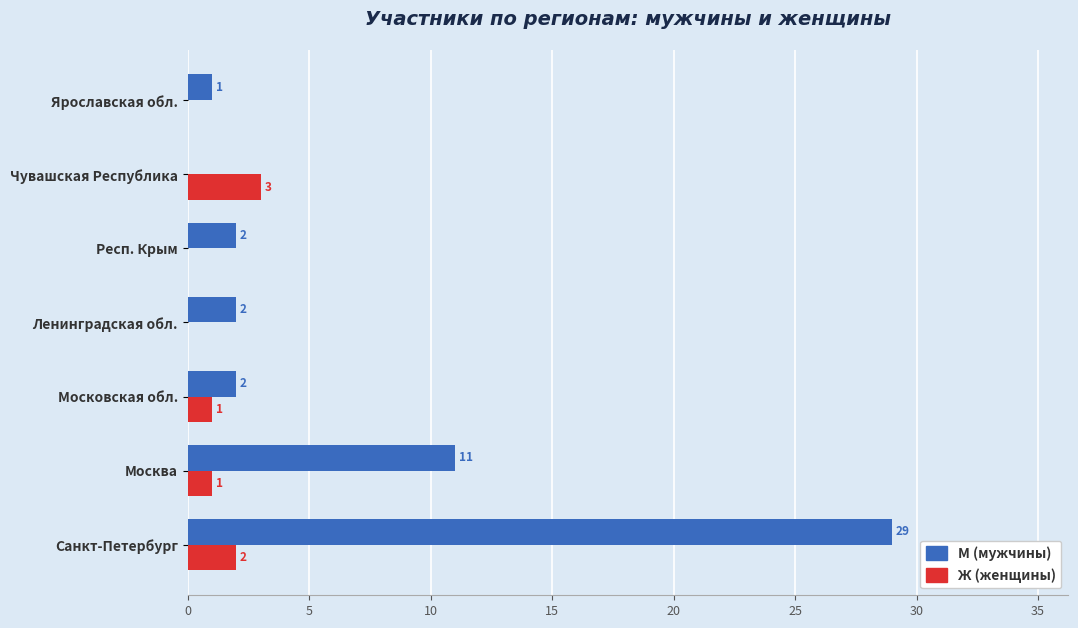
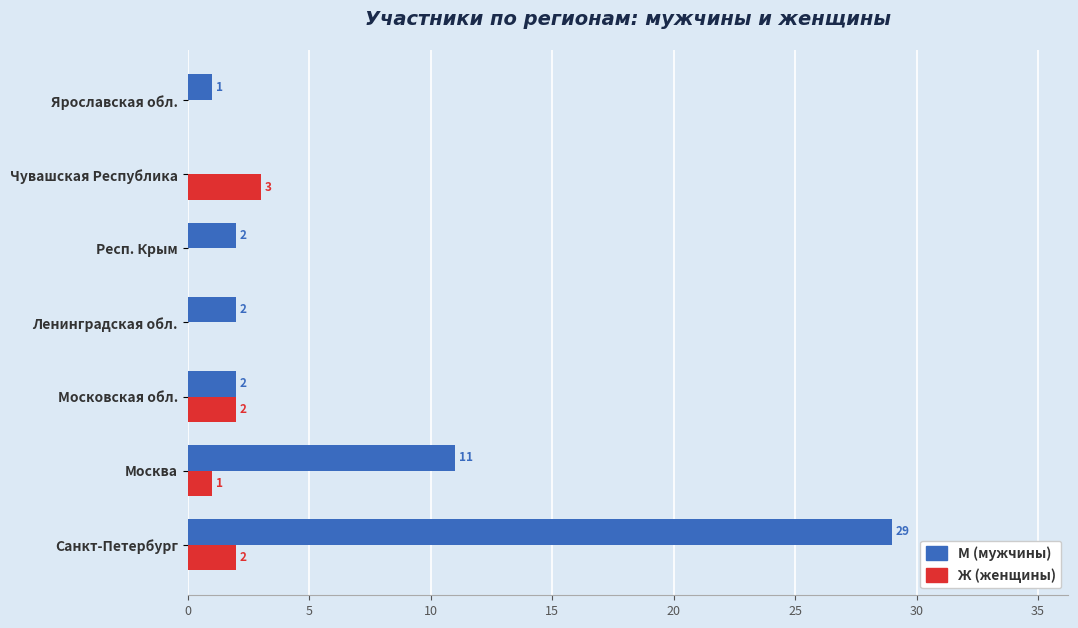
  {
    "М (мужчины)": {
      "Ярославская обл.": 1,
      "Респ. Крым": 2,
      "Ленинградская обл.": 2,
      "Московская обл.": 2,
      "Москва": 11,
      "Санкт-Петербург": 29
    },
    "Ж (женщины)": {
      "Чувашская Республика": 3,
-     "Московская обл.": 1,
+     "Московская обл.": 2,
      "Москва": 1,
      "Санкт-Петербург": 2
    }
  }
